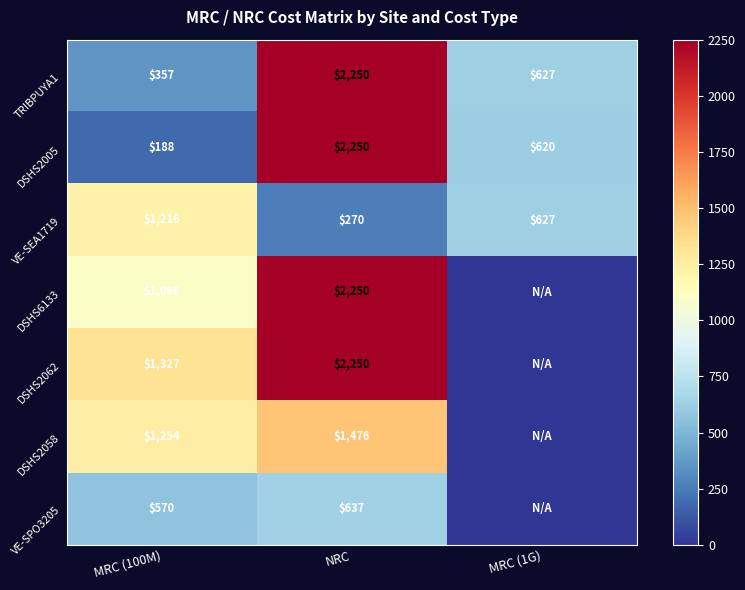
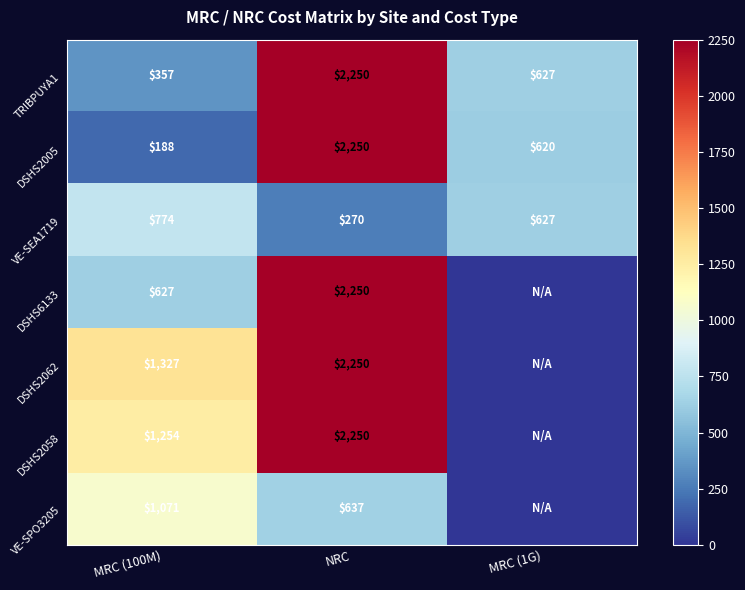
  {
    "TRIBPUYA1": {
      "MRC (100M)": "$357",
      "NRC": "$2,250",
      "MRC (1G)": "$627"
    },
    "DSHS2005": {
      "MRC (100M)": "$188",
      "NRC": "$2,250",
      "MRC (1G)": "$620"
    },
    "VE-SEA1719": {
-     "MRC (100M)": "$1,216",
+     "MRC (100M)": "$774",
      "NRC": "$270",
      "MRC (1G)": "$627"
    },
    "DSHS6133": {
-     "MRC (100M)": "$1,098",
+     "MRC (100M)": "$627",
      "NRC": "$2,250"
    },
    "DSHS2062": {
      "MRC (100M)": "$1,327",
      "NRC": "$2,250"
    },
    "DSHS2058": {
      "MRC (100M)": "$1,254",
-     "NRC": "$1,476"
+     "NRC": "$2,250"
    },
    "VE-SPO3205": {
-     "MRC (100M)": "$570",
+     "MRC (100M)": "$1,071",
      "NRC": "$637"
    }
  }
